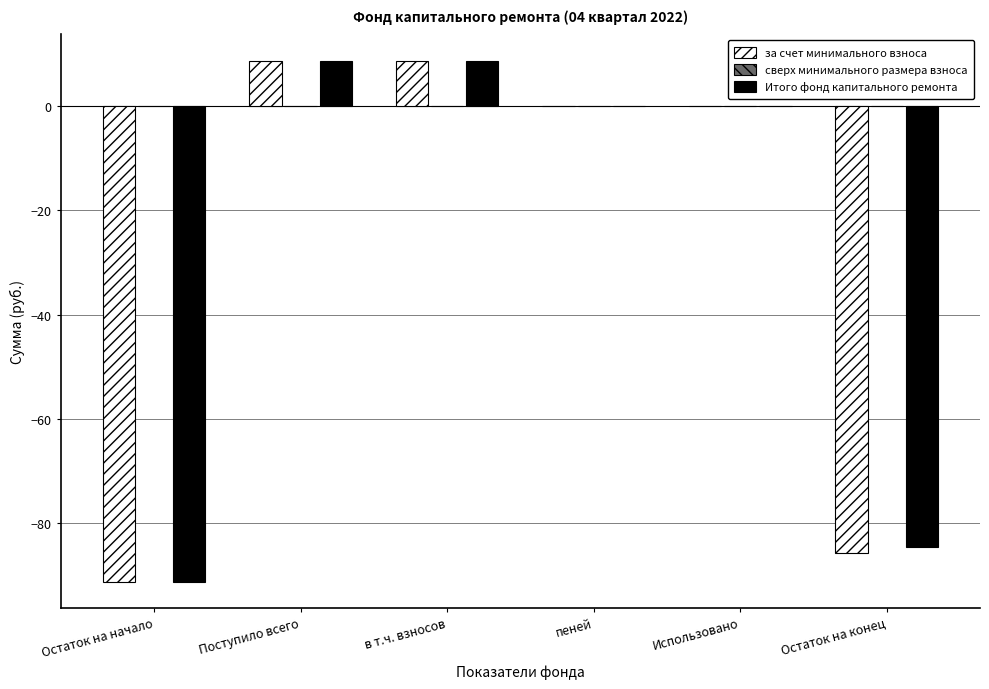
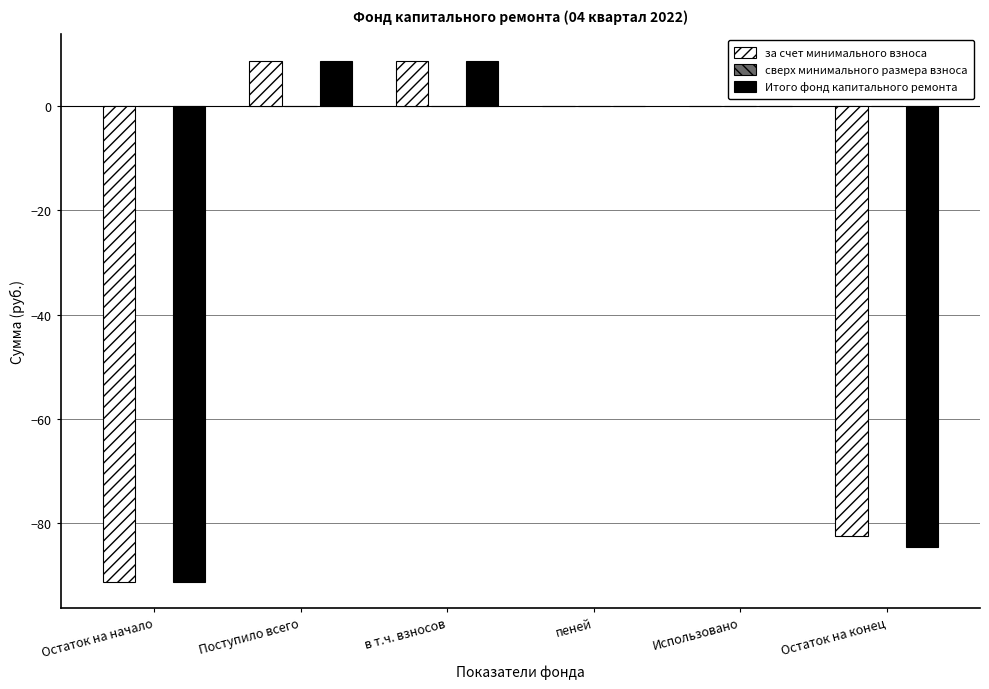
  {
    "за счет минимального взноса": {
      "Остаток на начало": -91,
      "Поступило всего": 9,
      "в т.ч. взносов": 9,
      "пеней": 0,
      "Использовано": 0,
-     "Остаток на конец": -86
+     "Остаток на конец": -83
    },
    "сверх минимального размера взноса": {
      "Остаток на начало": 0,
      "Поступило всего": 0,
      "в т.ч. взносов": 0,
      "пеней": 0,
      "Использовано": 0,
      "Остаток на конец": 0
    },
    "Итого фонд капитального ремонта": {
      "Остаток на начало": -91,
      "Поступило всего": 9,
      "в т.ч. взносов": 9,
      "пеней": 0,
      "Использовано": 0,
      "Остаток на конец": -85
    }
  }
